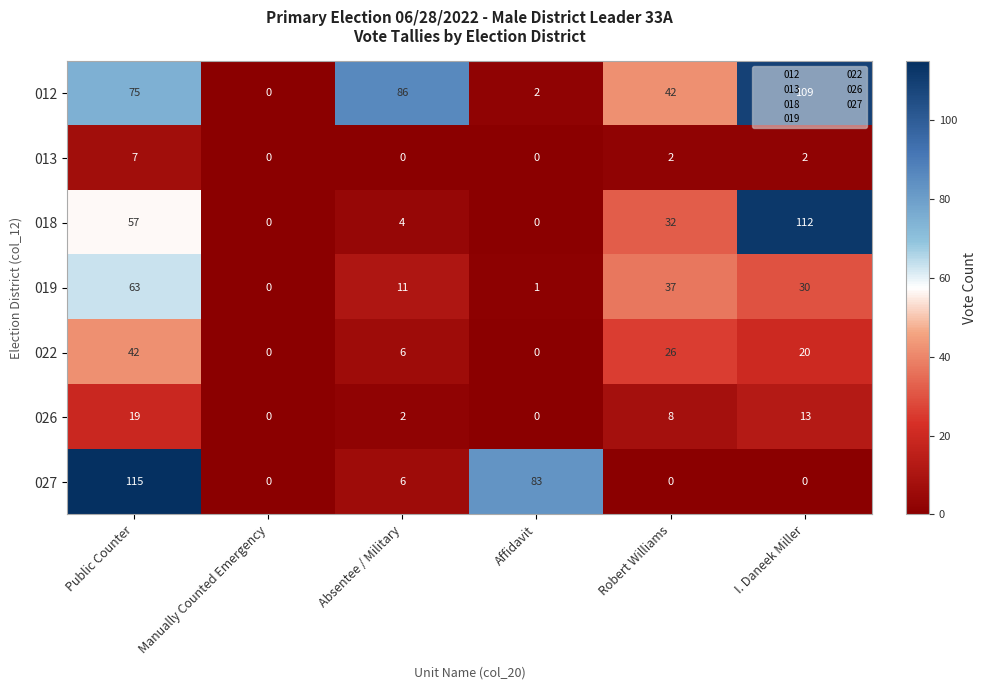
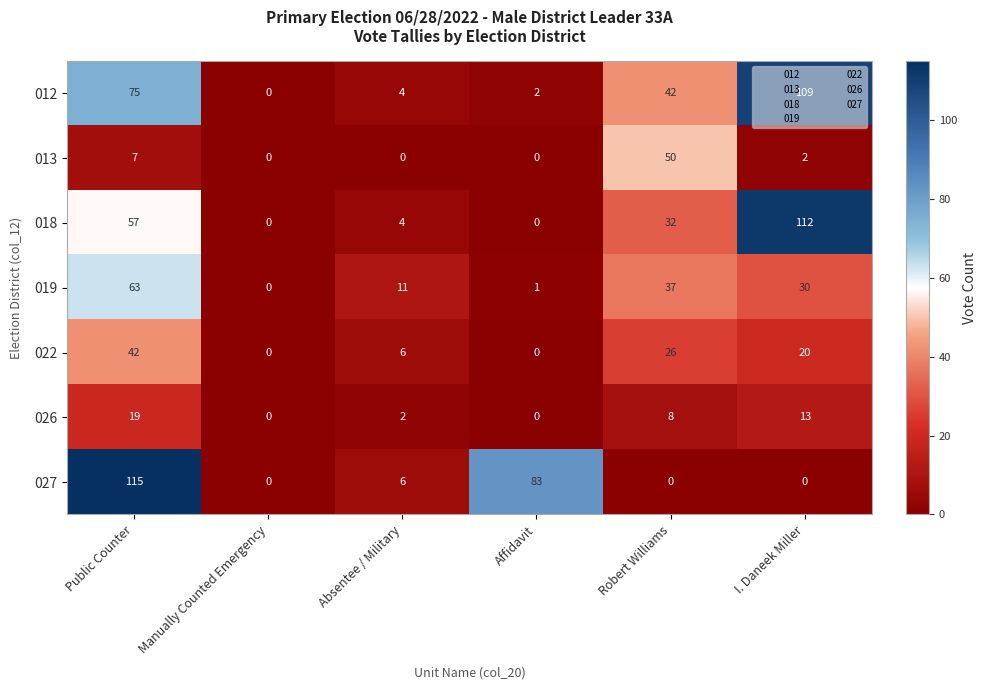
  {
    "012": {
      "Public Counter": 75,
      "Manually Counted Emergency": 0,
-     "Absentee / Military": 86,
+     "Absentee / Military": 4,
      "Affidavit": 2,
      "Robert Williams": 42
    },
    "013": {
      "Public Counter": 7,
      "Manually Counted Emergency": 0,
      "Absentee / Military": 0,
      "Affidavit": 0,
-     "Robert Williams": 2,
+     "Robert Williams": 50,
      "I. Daneek Miller": 2
    },
    "018": {
      "Public Counter": 57,
      "Manually Counted Emergency": 0,
      "Absentee / Military": 4,
      "Affidavit": 0,
      "Robert Williams": 32,
      "I. Daneek Miller": 112
    },
    "019": {
      "Public Counter": 63,
      "Manually Counted Emergency": 0,
      "Absentee / Military": 11,
      "Affidavit": 1,
      "Robert Williams": 37,
      "I. Daneek Miller": 30
    },
    "022": {
      "Public Counter": 42,
      "Manually Counted Emergency": 0,
      "Absentee / Military": 6,
      "Affidavit": 0,
      "Robert Williams": 26,
      "I. Daneek Miller": 20
    },
    "026": {
      "Public Counter": 19,
      "Manually Counted Emergency": 0,
      "Absentee / Military": 2,
      "Affidavit": 0,
      "Robert Williams": 8,
      "I. Daneek Miller": 13
    },
    "027": {
      "Public Counter": 115,
      "Manually Counted Emergency": 0,
      "Absentee / Military": 6,
      "Affidavit": 83,
      "Robert Williams": 0,
      "I. Daneek Miller": 0
    }
  }
